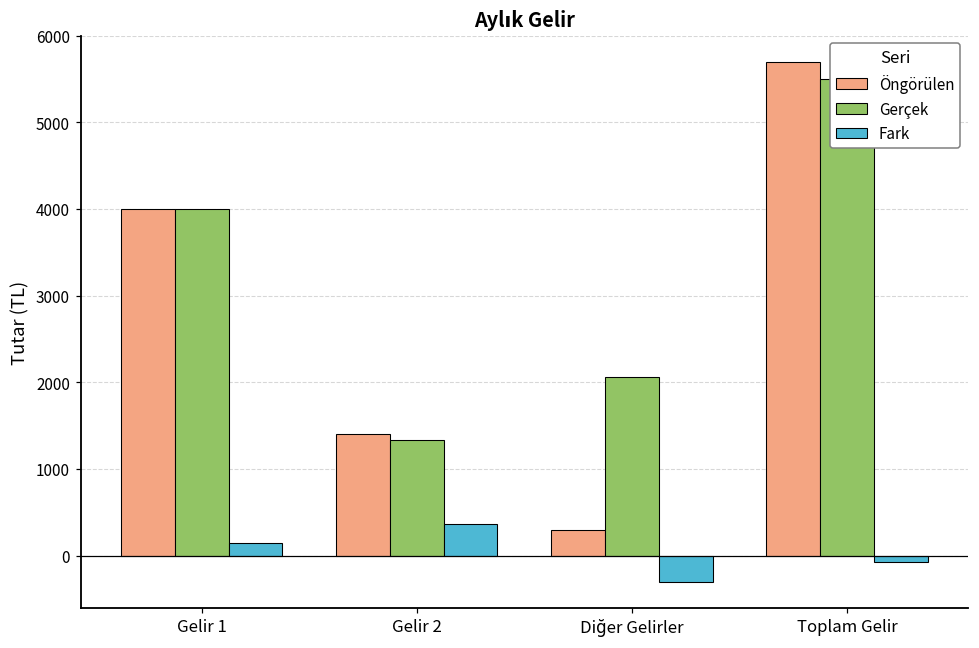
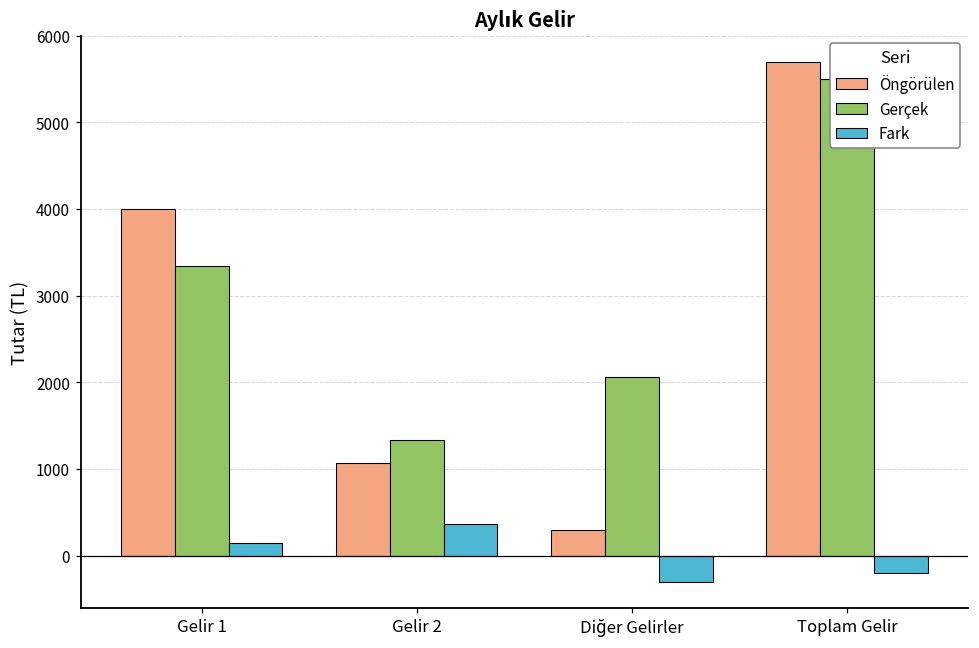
  {
    "Öngörülen": {
      "Gelir 1": 4000,
-     "Gelir 2": 1400,
+     "Gelir 2": 1100,
      "Diğer Gelirler": 300,
      "Toplam Gelir": 5700
    },
    "Gerçek": {
-     "Gelir 1": 4000,
+     "Gelir 1": 3300,
      "Gelir 2": 1300,
      "Diğer Gelirler": 2100
    },
    "Fark": {
      "Gelir 1": 100,
      "Gelir 2": 400,
      "Diğer Gelirler": -300,
-     "Toplam Gelir": -100
+     "Toplam Gelir": -200
    }
  }
